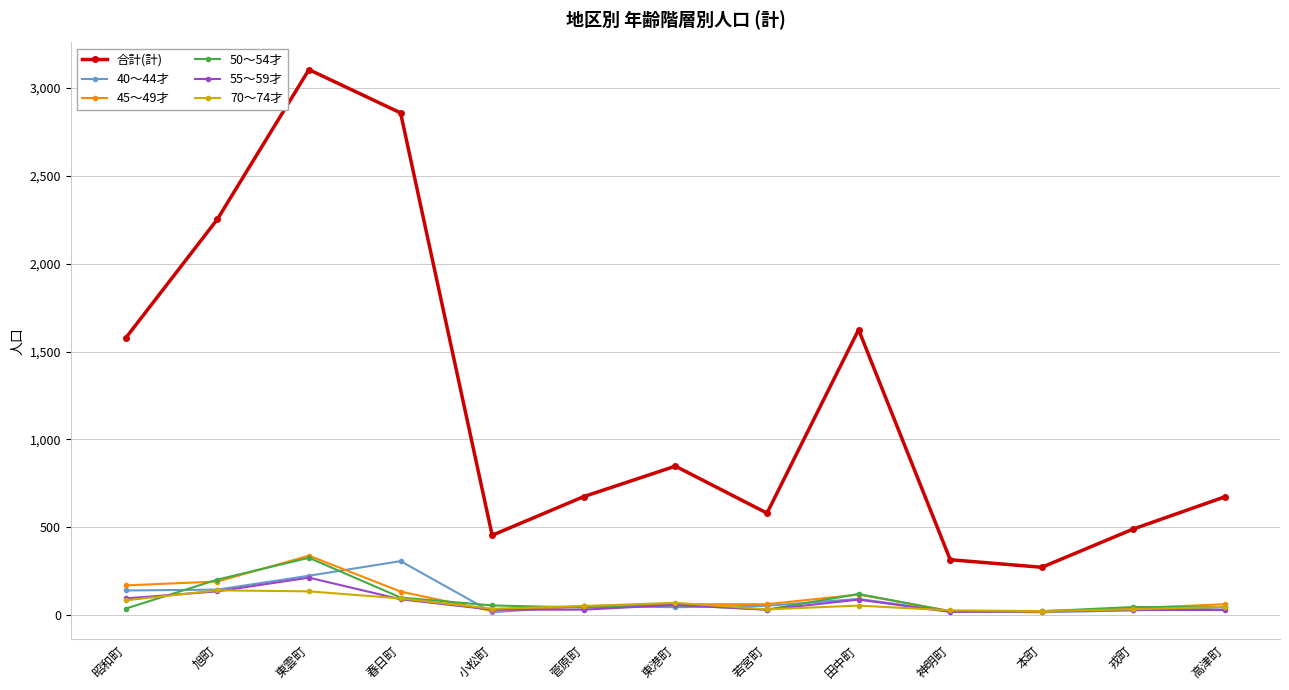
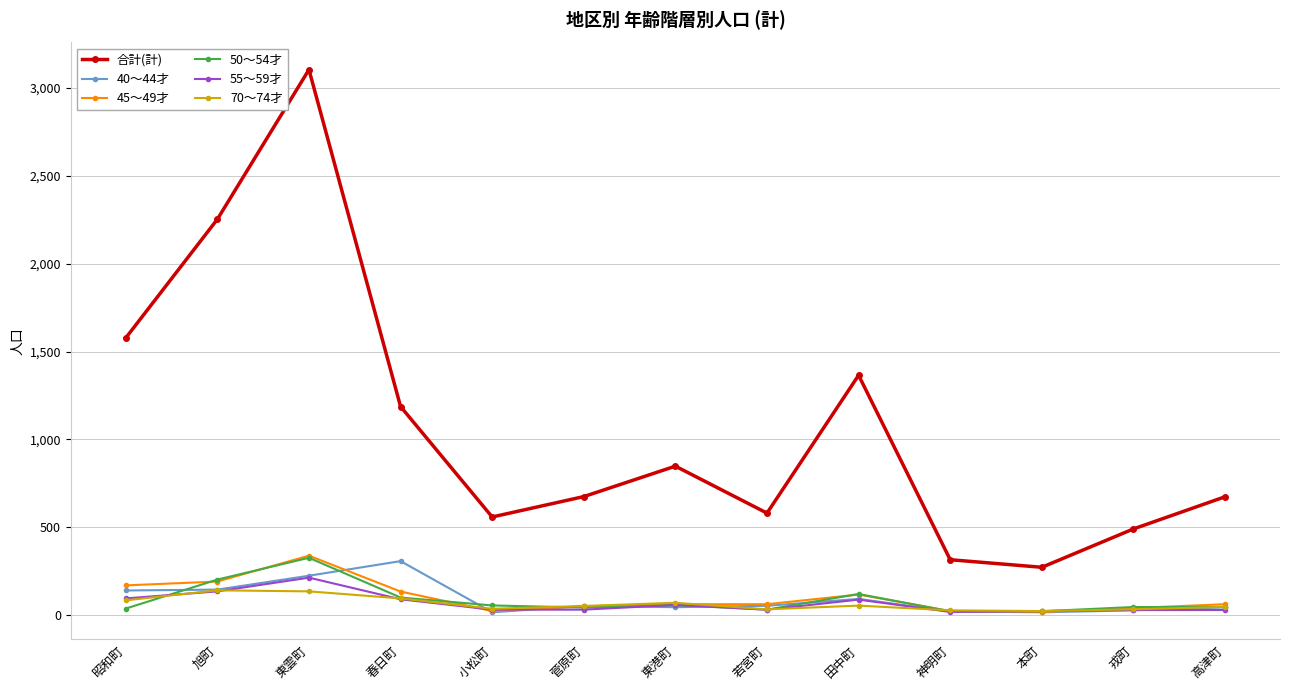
  {
    "合計(計)": {
      "昭和町": "1,580",
      "旭町": "2,250",
      "東雲町": "3,100",
-     "春日町": "2,860",
-     "小松町": "460",
+     "春日町": "1,190",
+     "小松町": "560",
      "菅原町": "680",
      "東港町": "850",
      "若宮町": "580",
-     "田中町": "1,620",
+     "田中町": "1,370",
      "神明町": "320",
      "本町": "270",
      "戎町": "490",
      "高津町": "670"
    },
    "40～44才": {
      "昭和町": "140",
      "春日町": "310"
    },
    "45～49才": {
      "昭和町": "170",
      "春日町": "140",
      "高津町": "60"
    },
    "50～54才": {
      "昭和町": "40",
      "小松町": "60"
    },
    "55～59才": {
      "高津町": "30"
    },
    "70～74才": {
      "東雲町": "140",
      "田中町": "60"
    }
  }
